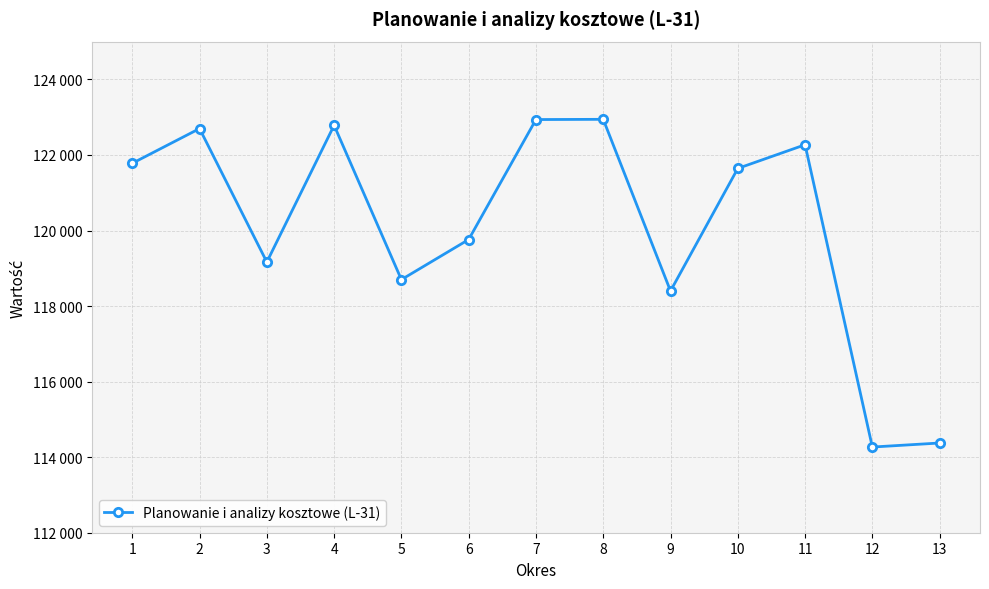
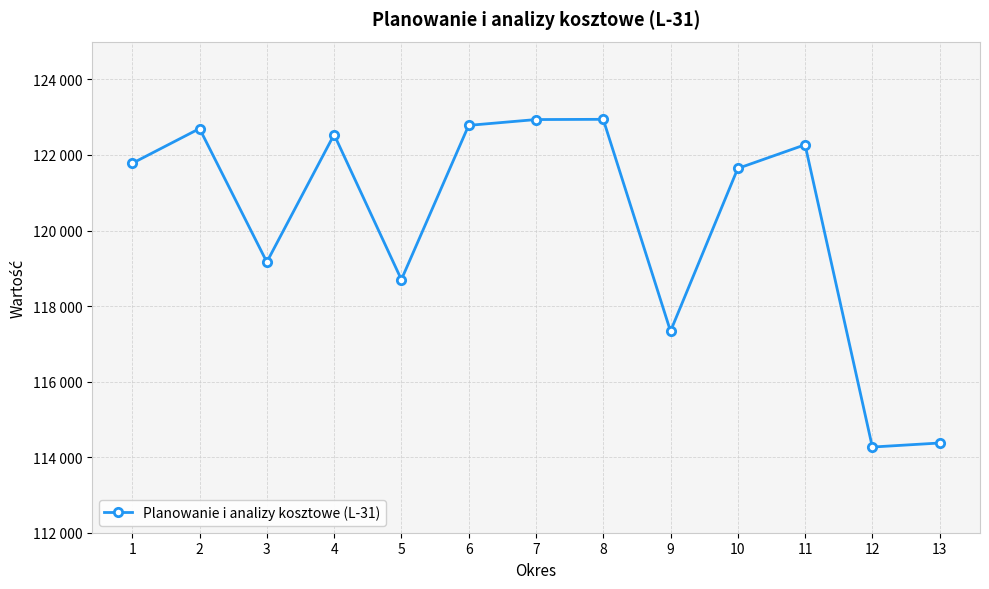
  {
    "1": 121800,
    "2": 122700,
    "3": 119200,
-   "4": 122800,
+   "4": 122500,
    "5": 118700,
-   "6": 119800,
+   "6": 122800,
    "7": 122900,
    "8": 122900,
-   "9": 118400,
+   "9": 117300,
    "10": 121600,
    "11": 122300,
    "12": 114300,
    "13": 114400
  }
